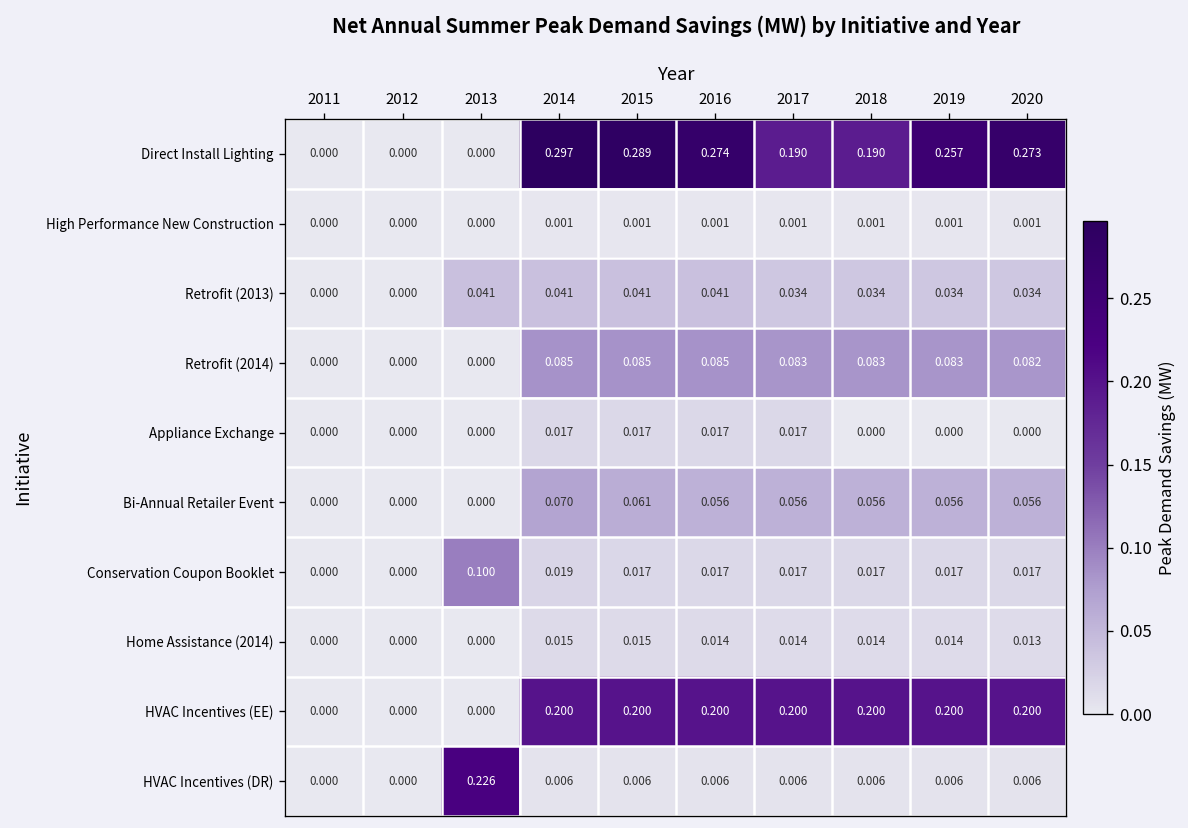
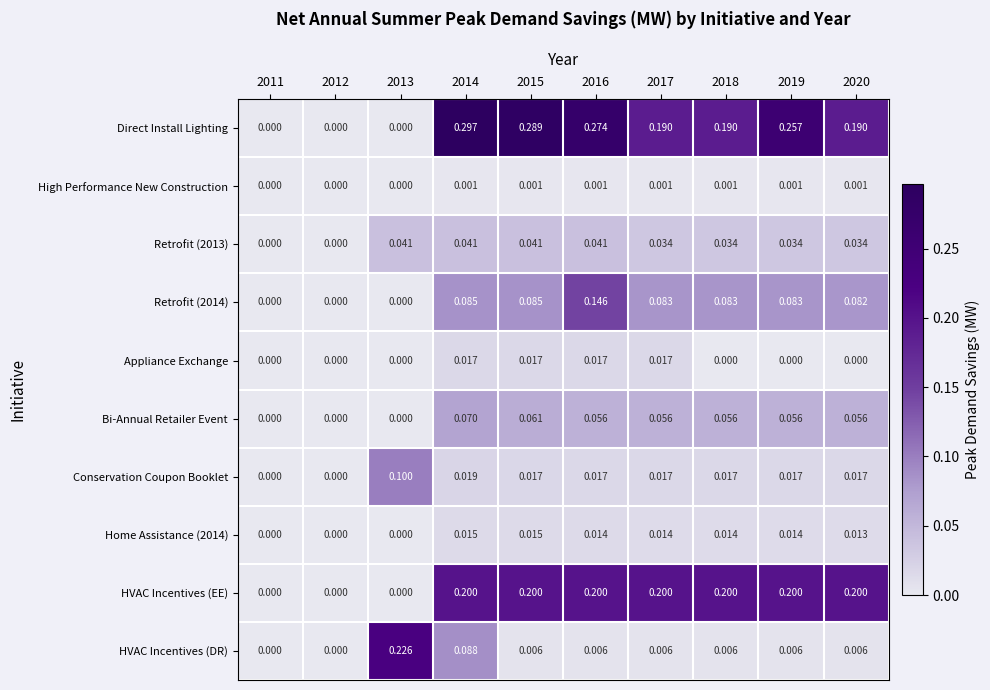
  {
    "Direct Install Lighting": {
      "2011": 0.000,
      "2012": 0.000,
      "2013": 0.000,
      "2014": 0.297,
      "2015": 0.289,
      "2016": 0.274,
      "2017": 0.190,
      "2018": 0.190,
      "2019": 0.257,
-     "2020": 0.273
+     "2020": 0.190
    },
    "High Performance New Construction": {
      "2011": 0.000,
      "2012": 0.000,
      "2013": 0.000,
      "2014": 0.001,
      "2015": 0.001,
      "2016": 0.001,
      "2017": 0.001,
      "2018": 0.001,
      "2019": 0.001,
      "2020": 0.001
    },
    "Retrofit (2013)": {
      "2011": 0.000,
      "2012": 0.000,
      "2013": 0.041,
      "2014": 0.041,
      "2015": 0.041,
      "2016": 0.041,
      "2017": 0.034,
      "2018": 0.034,
      "2019": 0.034,
      "2020": 0.034
    },
    "Retrofit (2014)": {
      "2011": 0.000,
      "2012": 0.000,
      "2013": 0.000,
      "2014": 0.085,
      "2015": 0.085,
-     "2016": 0.085,
+     "2016": 0.146,
      "2017": 0.083,
      "2018": 0.083,
      "2019": 0.083,
      "2020": 0.082
    },
    "Appliance Exchange": {
      "2011": 0.000,
      "2012": 0.000,
      "2013": 0.000,
      "2014": 0.017,
      "2015": 0.017,
      "2016": 0.017,
      "2017": 0.017,
      "2018": 0.000,
      "2019": 0.000,
      "2020": 0.000
    },
    "Bi-Annual Retailer Event": {
      "2011": 0.000,
      "2012": 0.000,
      "2013": 0.000,
      "2014": 0.070,
      "2015": 0.061,
      "2016": 0.056,
      "2017": 0.056,
      "2018": 0.056,
      "2019": 0.056,
      "2020": 0.056
    },
    "Conservation Coupon Booklet": {
      "2011": 0.000,
      "2012": 0.000,
      "2013": 0.100,
      "2014": 0.019,
      "2015": 0.017,
      "2016": 0.017,
      "2017": 0.017,
      "2018": 0.017,
      "2019": 0.017,
      "2020": 0.017
    },
    "Home Assistance (2014)": {
      "2011": 0.000,
      "2012": 0.000,
      "2013": 0.000,
      "2014": 0.015,
      "2015": 0.015,
      "2016": 0.014,
      "2017": 0.014,
      "2018": 0.014,
      "2019": 0.014,
      "2020": 0.013
    },
    "HVAC Incentives (EE)": {
      "2011": 0.000,
      "2012": 0.000,
      "2013": 0.000,
      "2014": 0.200,
      "2015": 0.200,
      "2016": 0.200,
      "2017": 0.200,
      "2018": 0.200,
      "2019": 0.200,
      "2020": 0.200
    },
    "HVAC Incentives (DR)": {
      "2011": 0.000,
      "2012": 0.000,
      "2013": 0.226,
-     "2014": 0.006,
+     "2014": 0.088,
      "2015": 0.006,
      "2016": 0.006,
      "2017": 0.006,
      "2018": 0.006,
      "2019": 0.006,
      "2020": 0.006
    }
  }
